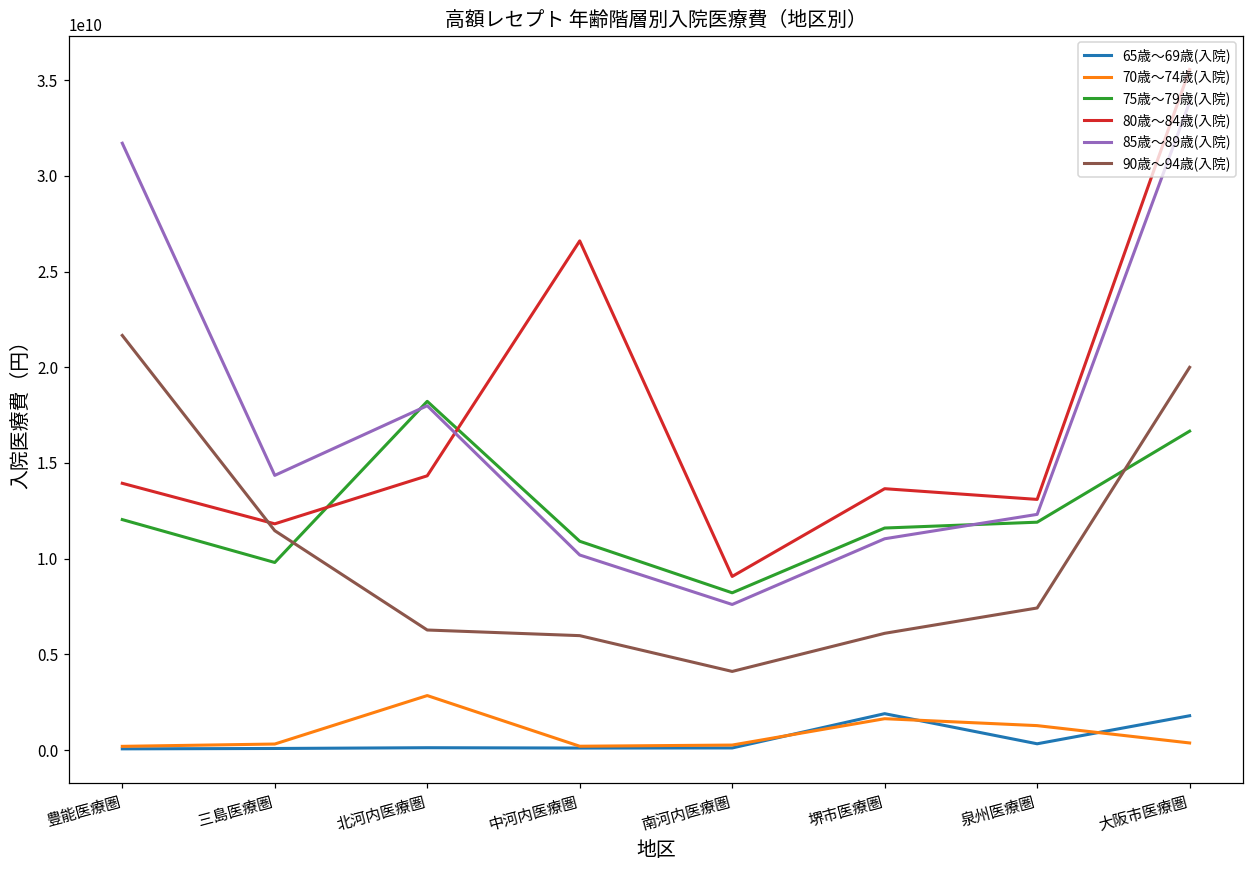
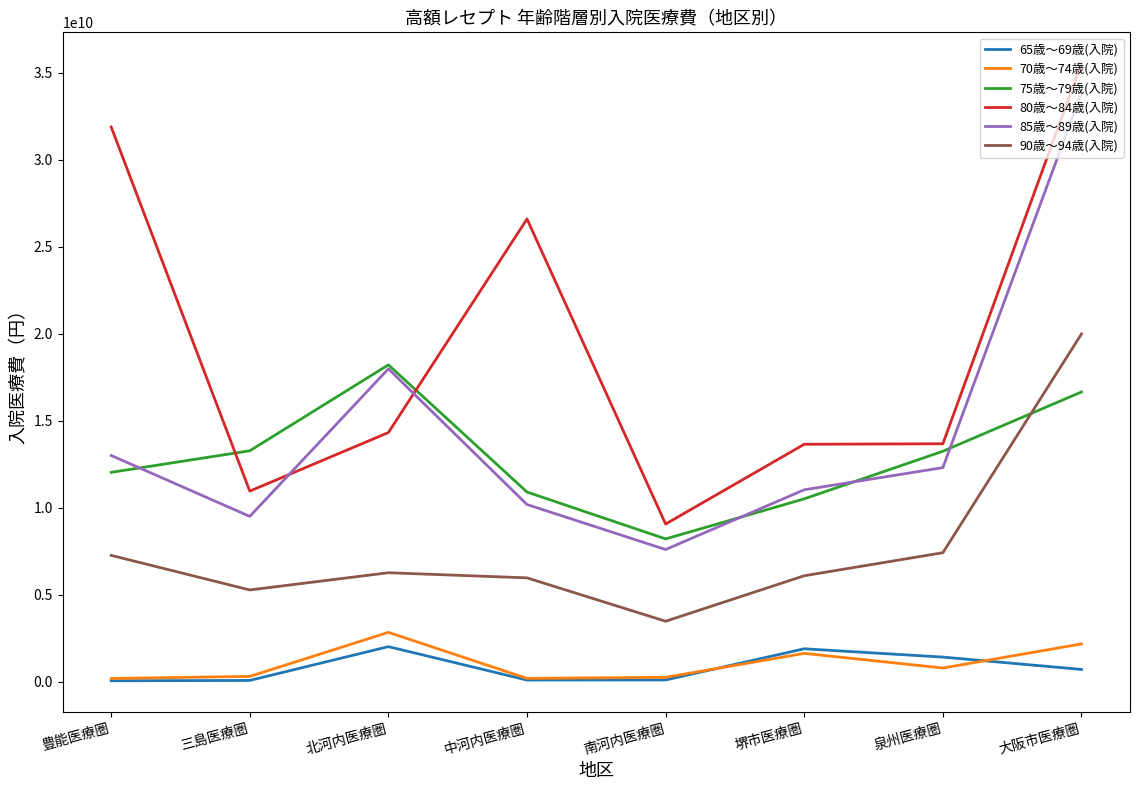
  {
    "65歳～69歳(入院)": {
      "三島医療圏": 100000000,
-     "北河内医療圏": 100000000,
+     "北河内医療圏": 2000000000,
      "南河内医療圏": 100000000,
      "堺市医療圏": 1900000000,
-     "泉州医療圏": 300000000,
-     "大阪市医療圏": 1800000000
+     "泉州医療圏": 1400000000,
+     "大阪市医療圏": 700000000
    },
    "70歳～74歳(入院)": {
      "三島医療圏": 300000000,
      "北河内医療圏": 2800000000,
      "南河内医療圏": 300000000,
      "堺市医療圏": 1600000000,
-     "泉州医療圏": 1300000000,
-     "大阪市医療圏": 400000000
+     "泉州医療圏": 800000000,
+     "大阪市医療圏": 2200000000
    },
    "75歳～79歳(入院)": {
      "豊能医療圏": 12000000000,
-     "三島医療圏": 9800000000,
+     "三島医療圏": 13300000000,
      "北河内医療圏": 18200000000,
      "中河内医療圏": 10900000000,
      "南河内医療圏": 8200000000,
-     "堺市医療圏": 11600000000,
-     "泉州医療圏": 11900000000,
+     "堺市医療圏": 10500000000,
+     "泉州医療圏": 13300000000,
      "大阪市医療圏": 16700000000
    },
    "80歳～84歳(入院)": {
-     "豊能医療圏": 13900000000,
-     "三島医療圏": 11800000000,
+     "豊能医療圏": 31900000000,
+     "三島医療圏": 11000000000,
      "北河内医療圏": 14300000000,
      "中河内医療圏": 26600000000,
      "南河内医療圏": 9100000000,
      "堺市医療圏": 13700000000,
-     "泉州医療圏": 13100000000
+     "泉州医療圏": 13700000000
    },
    "85歳～89歳(入院)": {
-     "豊能医療圏": 31700000000,
-     "三島医療圏": 14400000000,
+     "豊能医療圏": 13000000000,
+     "三島医療圏": 9500000000,
      "北河内医療圏": 18000000000,
      "中河内医療圏": 10200000000,
      "南河内医療圏": 7600000000,
      "堺市医療圏": 11000000000,
      "泉州医療圏": 12300000000
    },
    "90歳～94歳(入院)": {
-     "豊能医療圏": 21700000000,
-     "三島医療圏": 11500000000,
+     "豊能医療圏": 7300000000,
+     "三島医療圏": 5300000000,
      "北河内医療圏": 6300000000,
      "中河内医療圏": 6000000000,
-     "南河内医療圏": 4100000000,
+     "南河内医療圏": 3500000000,
      "堺市医療圏": 6100000000,
      "泉州医療圏": 7400000000,
      "大阪市医療圏": 20000000000
    }
  }
